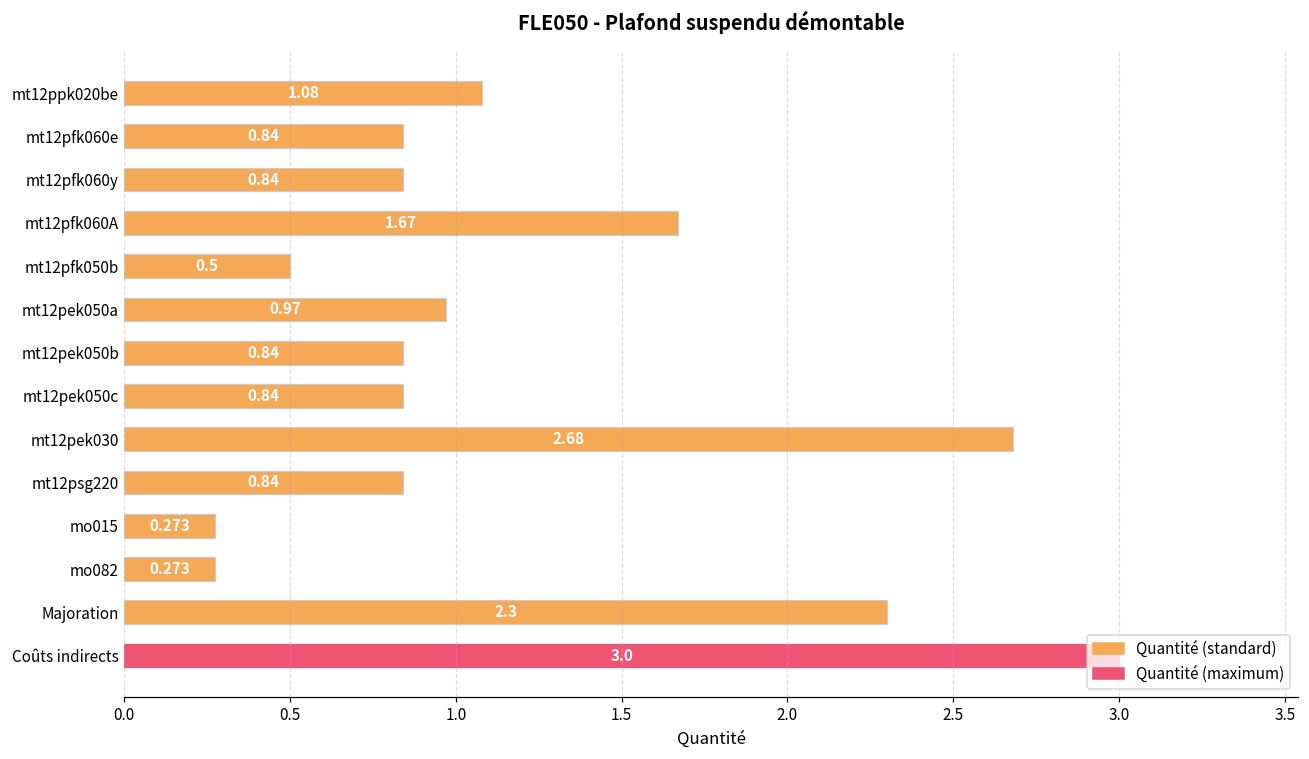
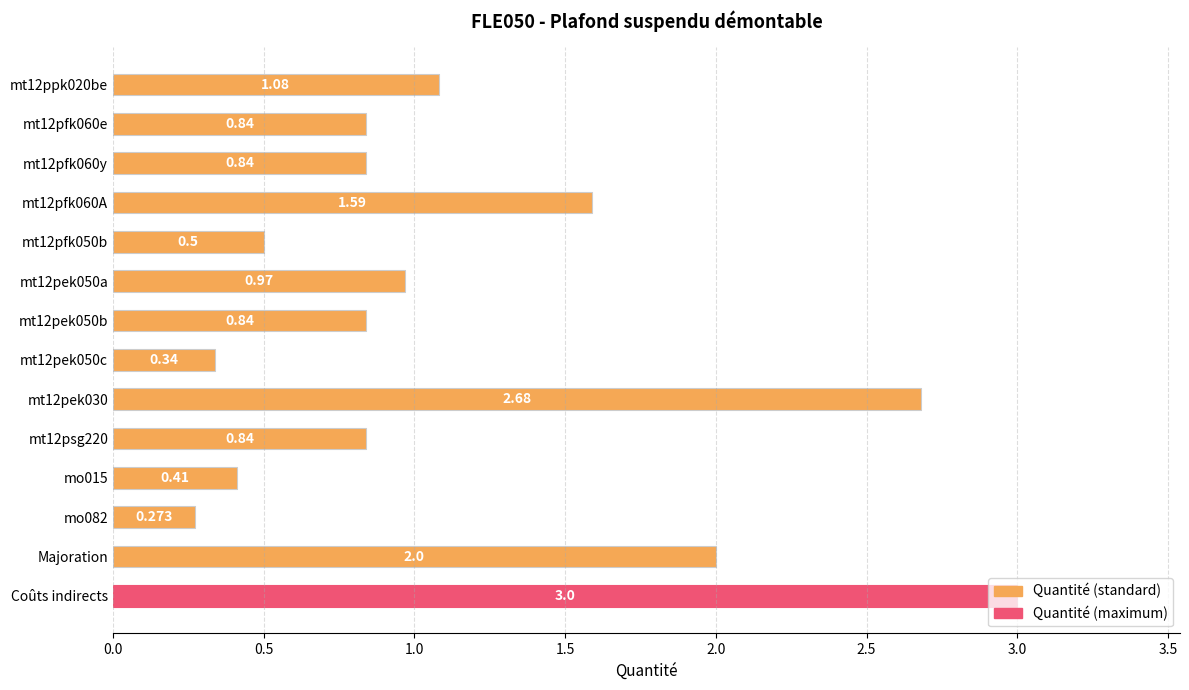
  {
    "mt12ppk020be": 1.08,
    "mt12pfk060e": 0.84,
    "mt12pfk060y": 0.84,
-   "mt12pfk060A": 1.67,
+   "mt12pfk060A": 1.59,
    "mt12pfk050b": 0.5,
    "mt12pek050a": 0.97,
    "mt12pek050b": 0.84,
-   "mt12pek050c": 0.84,
+   "mt12pek050c": 0.34,
    "mt12pek030": 2.68,
    "mt12psg220": 0.84,
-   "mo015": 0.273,
+   "mo015": 0.41,
    "mo082": 0.273,
-   "Majoration": 2.3
+   "Majoration": 2.0
  }
